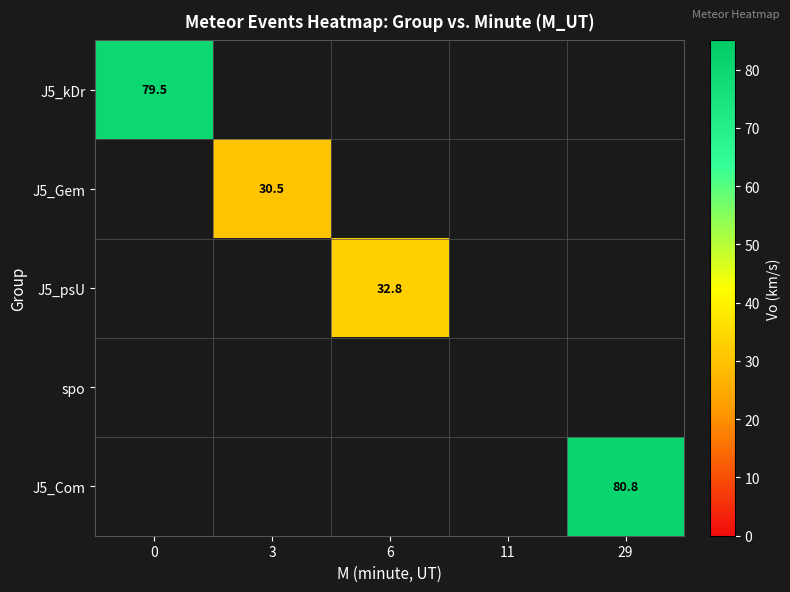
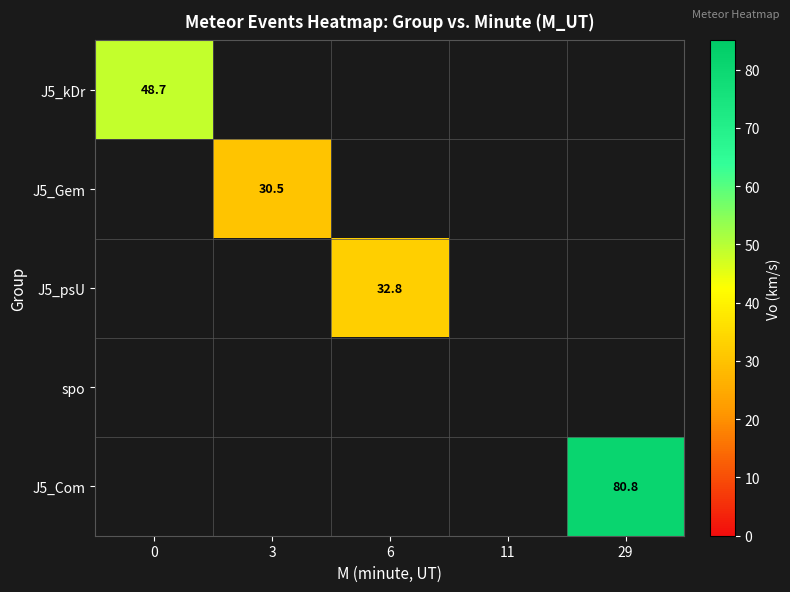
  {
    "J5_kDr": {
-     "0": 79.5
+     "0": 48.7
    },
    "J5_Gem": {
      "3": 30.5
    },
    "J5_psU": {
      "6": 32.8
    },
    "J5_Com": {
      "29": 80.8
    }
  }
